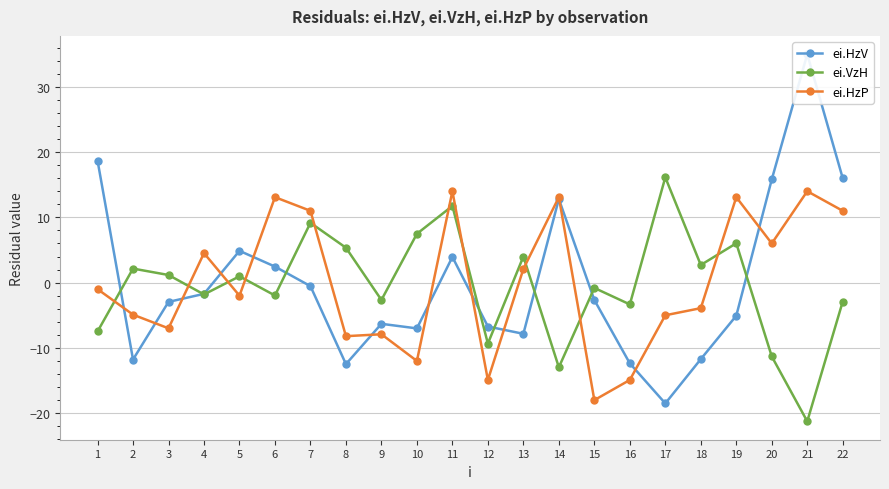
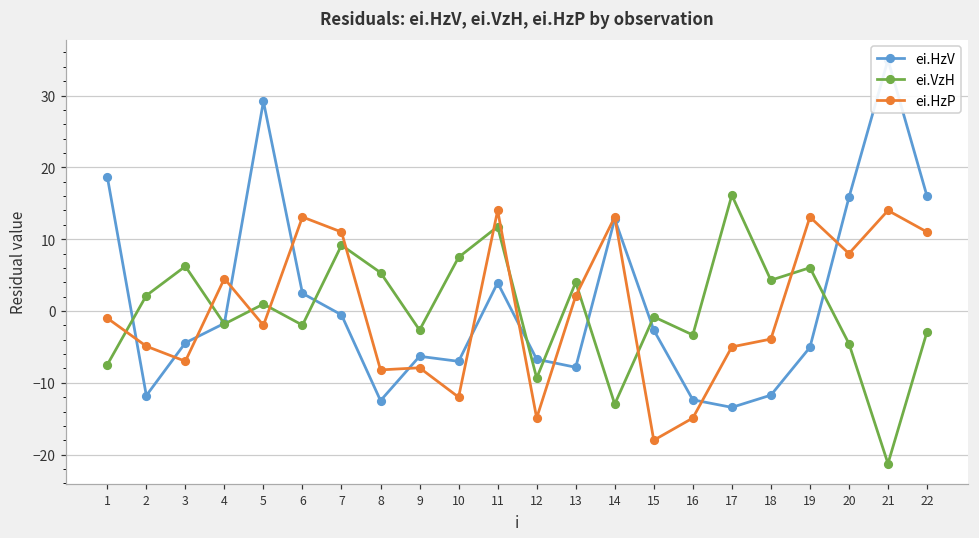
  {
    "ei.HzV": {
      "1": 19,
      "2": -12,
-     "3": -3,
-     "5": 5,
+     "3": -4,
+     "5": 29,
      "6": 2,
      "7": -1,
      "8": -12,
      "9": -6,
      "10": -7,
      "11": 4,
      "12": -7,
      "13": -8,
      "15": -3,
      "16": -12,
-     "17": -19,
+     "17": -13,
      "18": -12,
      "19": -5,
      "20": 16,
      "22": 16
    },
    "ei.VzH": {
      "1": -7,
      "2": 2,
-     "3": 1,
+     "3": 6,
      "5": 1,
      "6": -2,
      "7": 9,
      "8": 5,
      "9": -3,
      "10": 7,
      "11": 12,
      "12": -9,
      "13": 4,
      "14": -13,
      "15": -1,
      "16": -3,
      "17": 16,
-     "18": 3,
+     "18": 4,
      "19": 6,
-     "20": -11,
+     "20": -5,
      "21": -21,
      "22": -3
    },
    "ei.HzP": {
      "1": -1,
      "2": -5,
      "3": -7,
      "4": 5,
      "5": -2,
      "6": 13,
      "7": 11,
      "8": -8,
      "9": -8,
      "10": -12,
      "11": 14,
      "12": -15,
      "13": 2,
      "15": -18,
      "16": -15,
      "17": -5,
      "18": -4,
      "19": 13,
-     "20": 6,
+     "20": 8,
      "21": 14,
      "22": 11
    }
  }
